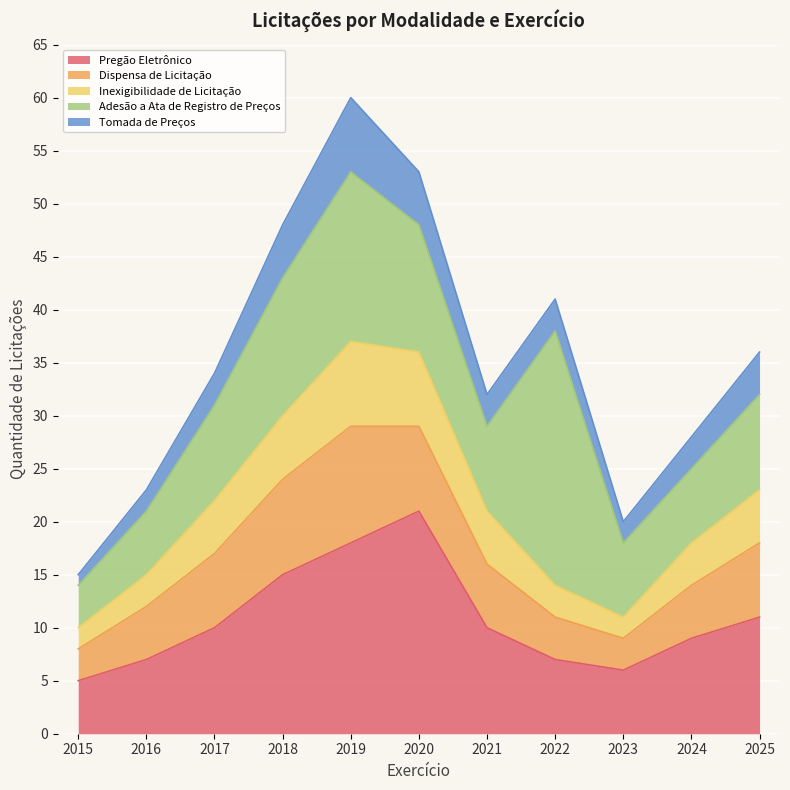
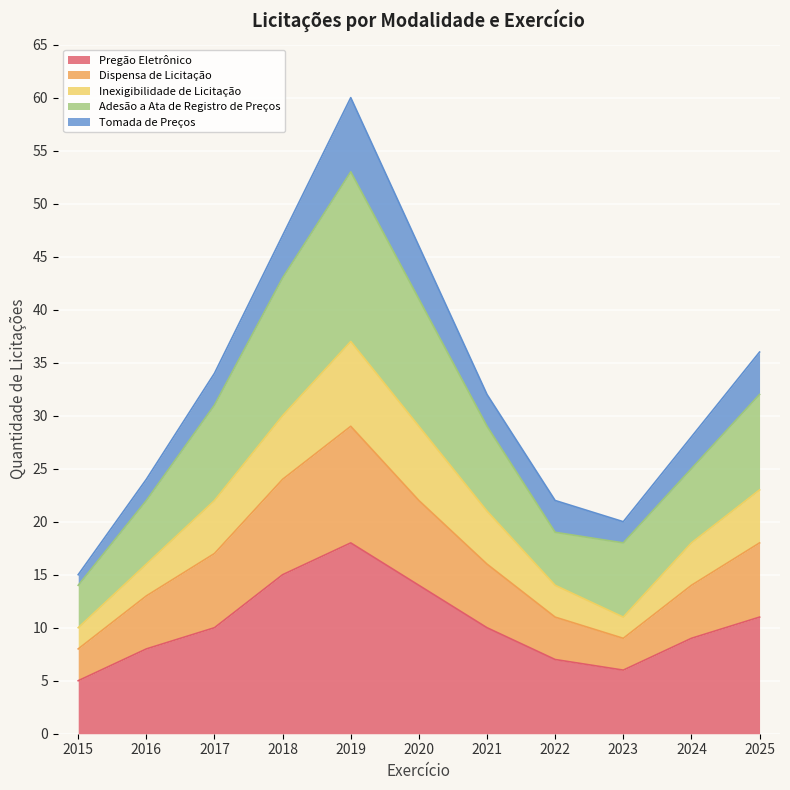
  {
    "Pregão Eletrônico": {
      "2015": 5,
-     "2016": 7,
+     "2016": 8,
      "2017": 10,
      "2018": 15,
      "2019": 18,
-     "2020": 21,
+     "2020": 14,
      "2021": 10,
      "2022": 7,
      "2023": 6,
      "2024": 9,
      "2025": 11
    },
    "Adesão a Ata de Registro de Preços": {
      "2015": 4,
      "2016": 6,
      "2017": 9,
      "2018": 13,
      "2019": 16,
      "2020": 12,
      "2021": 8,
-     "2022": 24,
+     "2022": 5,
      "2023": 7,
      "2024": 7,
      "2025": 9
    },
    "Tomada de Preços": {
      "2015": 1,
      "2016": 2,
      "2017": 3,
-     "2018": 5,
+     "2018": 4,
      "2019": 7,
      "2020": 5,
      "2021": 3,
      "2022": 3,
      "2023": 2,
      "2024": 3,
      "2025": 4
    }
  }
